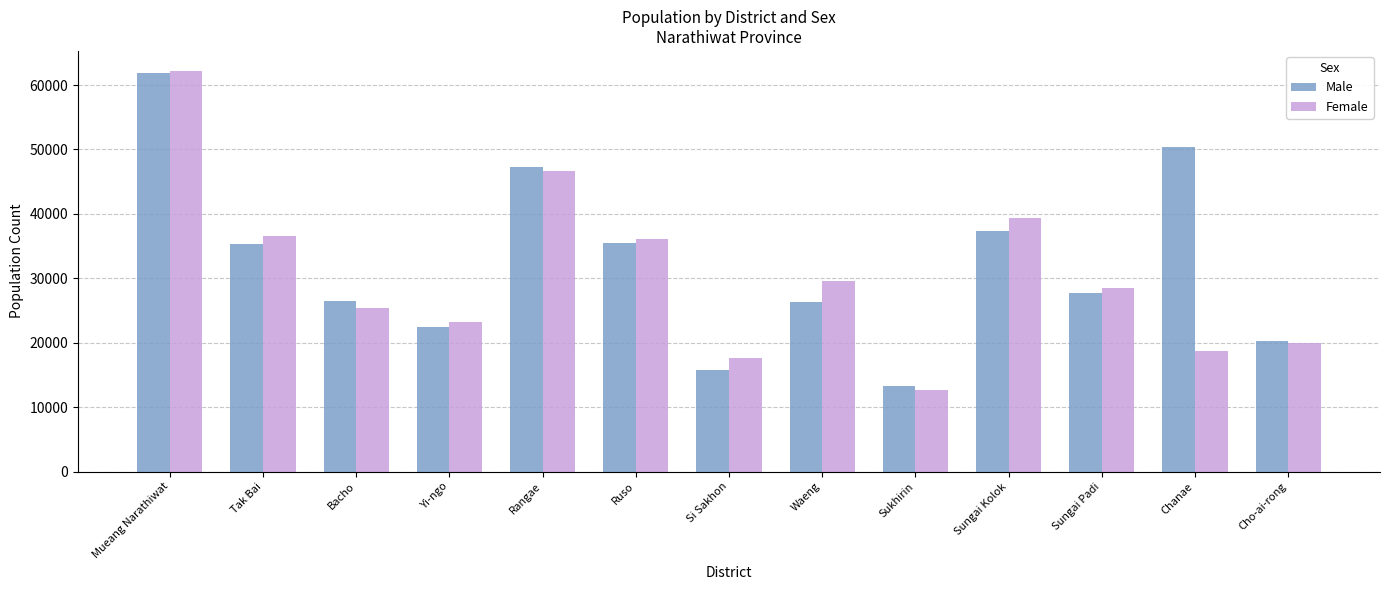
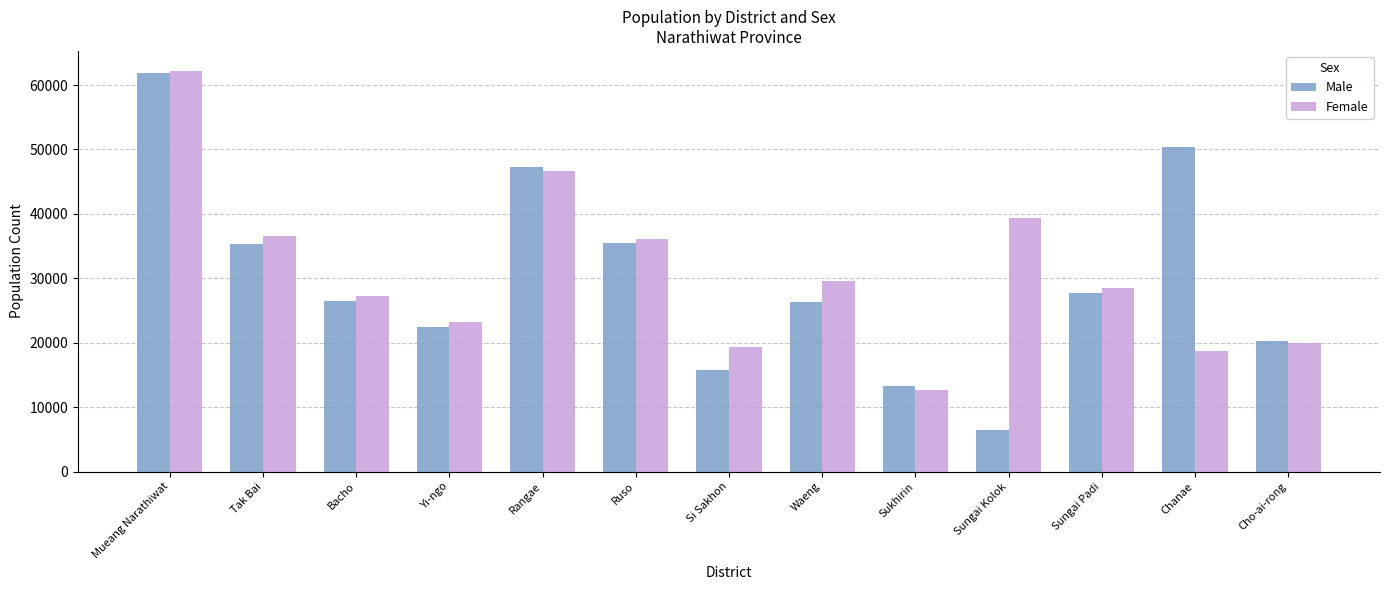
  {
    "Male": {
      "Mueang Narathiwat": 62000,
      "Tak Bai": 35000,
      "Bacho": 26000,
      "Yi-ngo": 23000,
      "Rangae": 47000,
      "Ruso": 35000,
      "Si Sakhon": 16000,
      "Waeng": 26000,
      "Sukhirin": 13000,
-     "Sungai Kolok": 37000,
+     "Sungai Kolok": 6000,
      "Sungai Padi": 28000,
      "Chanae": 50000,
      "Cho-ai-rong": 20000
    },
    "Female": {
      "Mueang Narathiwat": 62000,
      "Tak Bai": 37000,
-     "Bacho": 25000,
+     "Bacho": 27000,
      "Yi-ngo": 23000,
      "Rangae": 47000,
      "Ruso": 36000,
-     "Si Sakhon": 18000,
+     "Si Sakhon": 19000,
      "Waeng": 30000,
      "Sukhirin": 13000,
      "Sungai Kolok": 39000,
      "Sungai Padi": 29000,
      "Chanae": 19000,
      "Cho-ai-rong": 20000
    }
  }
